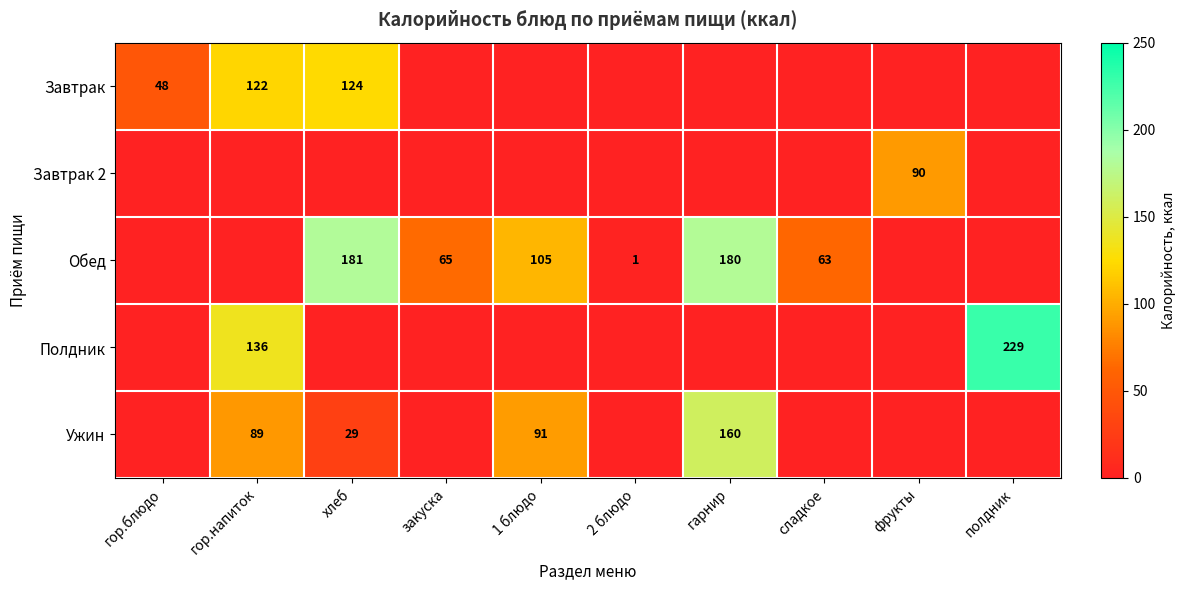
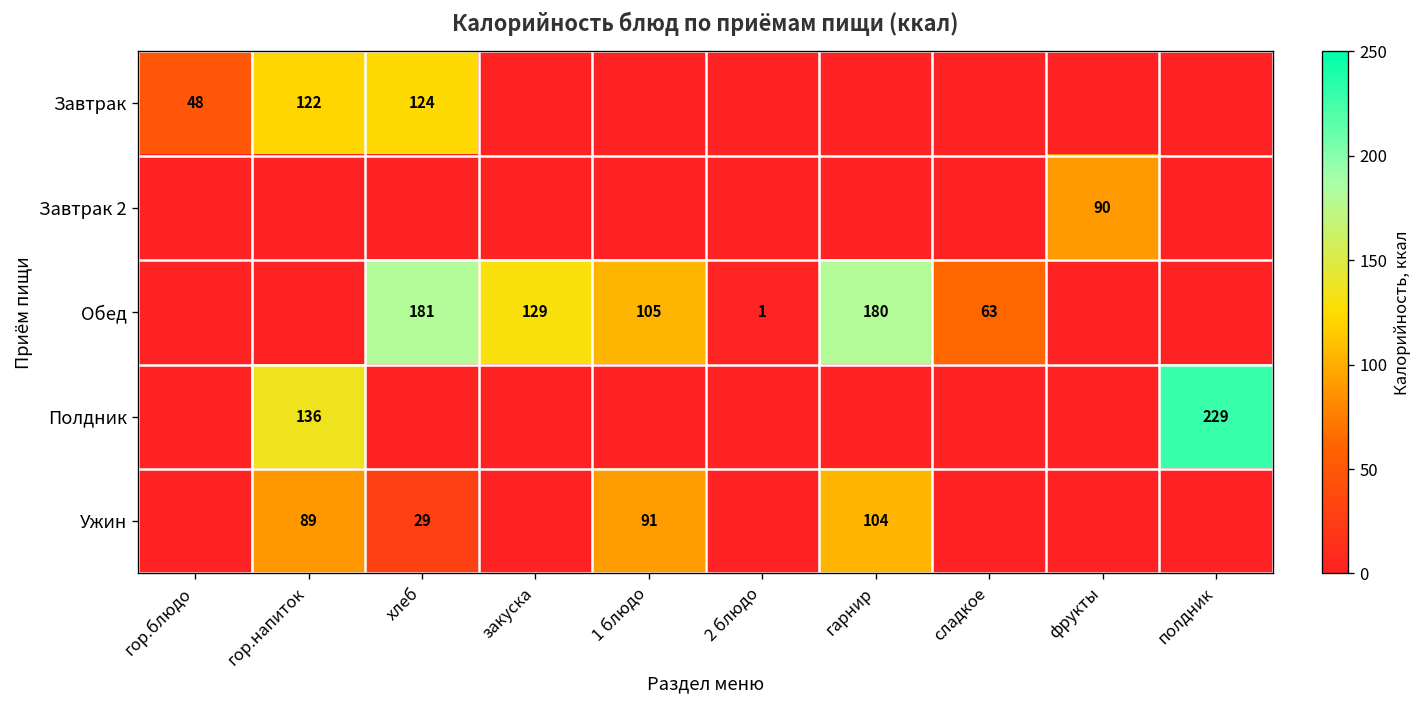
  {
    "Завтрак": {
      "гор.блюдо": 48,
      "гор.напиток": 122,
      "хлеб": 124
    },
    "Завтрак 2": {
      "фрукты": 90
    },
    "Обед": {
      "хлеб": 181,
-     "закуска": 65,
+     "закуска": 129,
      "1 блюдо": 105,
      "2 блюдо": 1,
      "гарнир": 180,
      "сладкое": 63
    },
    "Полдник": {
      "гор.напиток": 136,
      "полдник": 229
    },
    "Ужин": {
      "гор.напиток": 89,
      "хлеб": 29,
      "1 блюдо": 91,
-     "гарнир": 160
+     "гарнир": 104
    }
  }
